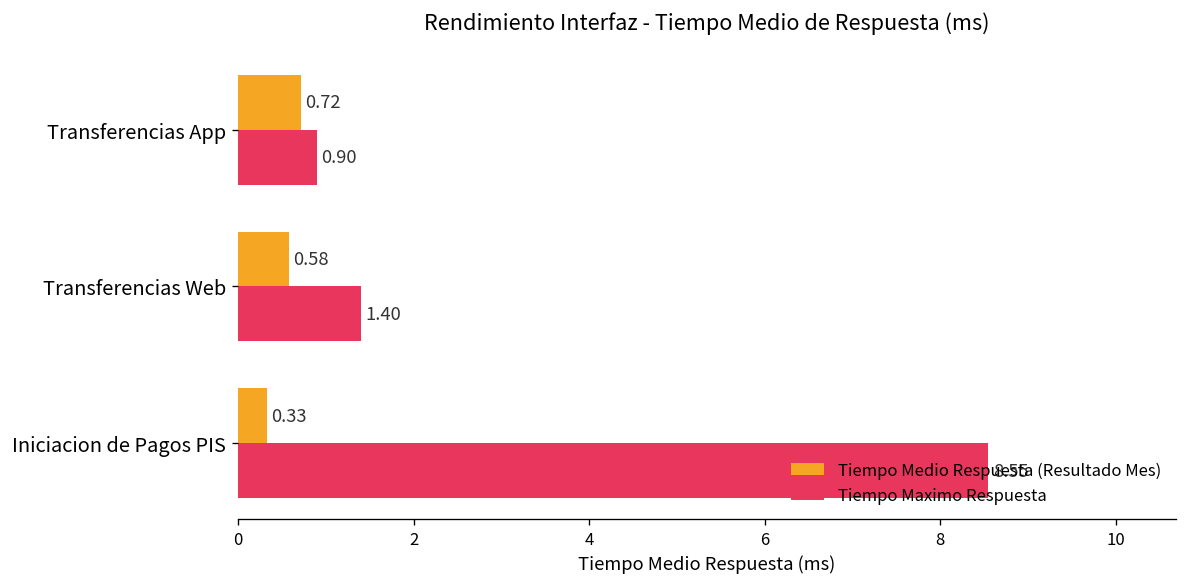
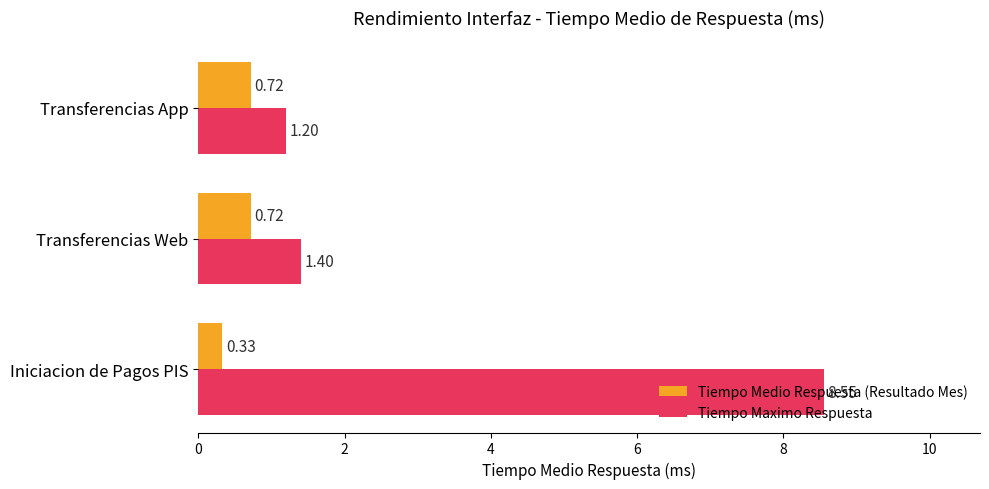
  {
    "Tiempo Medio Respuesta (Resultado Mes)": {
      "Transferencias App": 0.72,
-     "Transferencias Web": 0.58,
+     "Transferencias Web": 0.72,
      "Iniciacion de Pagos PIS": 0.33
    },
    "Tiempo Maximo Respuesta": {
-     "Transferencias App": 0.90,
+     "Transferencias App": 1.20,
      "Transferencias Web": 1.40,
      "Iniciacion de Pagos PIS": 8.55
    }
  }
